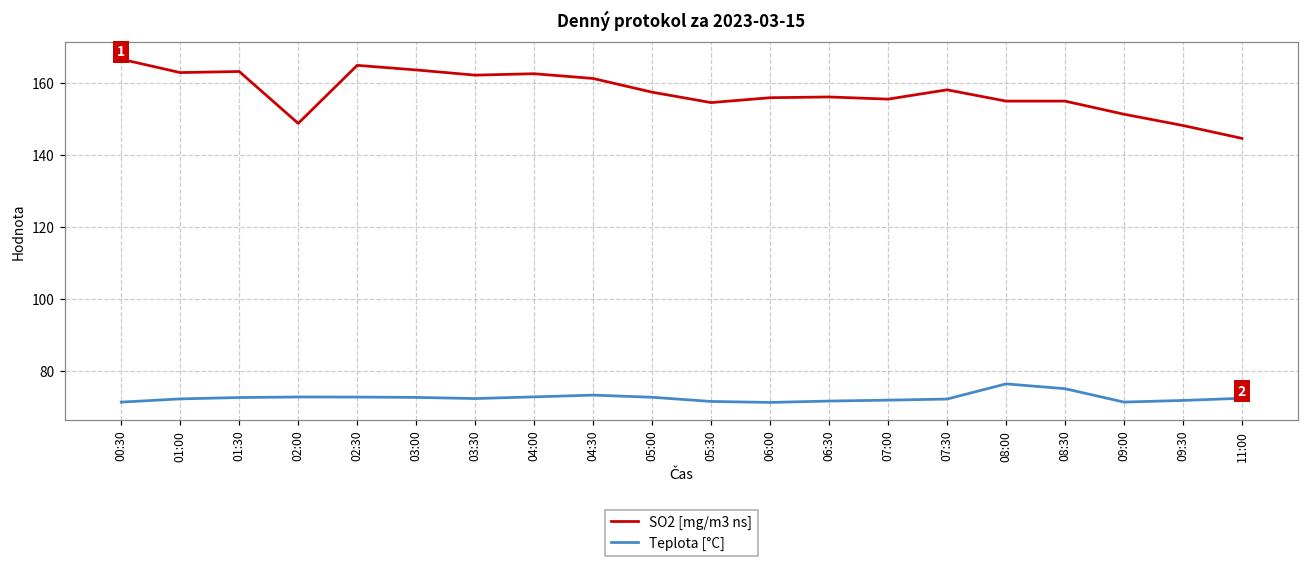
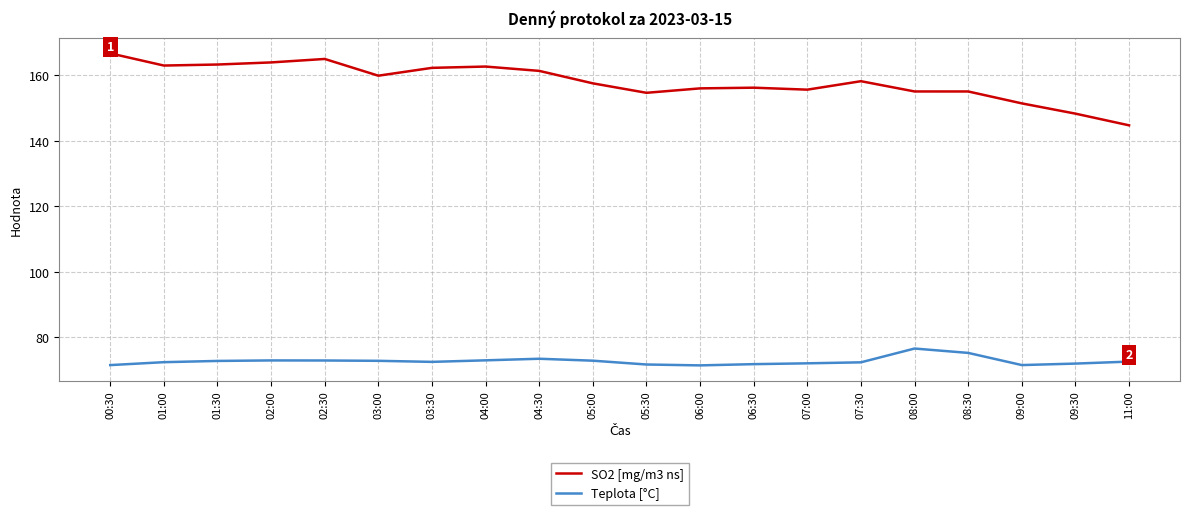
  {
    "SO2 [mg/m3 ns]": {
      "01:00": 163,
      "01:30": 163,
-     "02:00": 149,
+     "02:00": 164,
      "02:30": 165,
-     "03:00": 164,
+     "03:00": 160,
      "03:30": 162,
      "04:00": 163,
      "04:30": 161,
      "05:00": 158,
      "05:30": 155,
      "06:00": 156,
      "06:30": 156,
      "07:00": 156,
      "07:30": 158,
      "08:00": 155,
      "08:30": 155,
      "09:00": 151,
      "09:30": 148,
      "11:00": 145
    },
    "Teplota [°C]": {
      "00:30": 71,
      "01:00": 72,
      "01:30": 73,
      "02:00": 73,
      "02:30": 73,
      "03:00": 73,
      "03:30": 72,
      "04:00": 73,
      "04:30": 73,
      "05:00": 73,
      "05:30": 72,
      "06:00": 71,
      "06:30": 72,
      "07:00": 72,
      "07:30": 72,
      "08:00": 77,
      "08:30": 75,
      "09:00": 72,
      "09:30": 72
    }
  }
